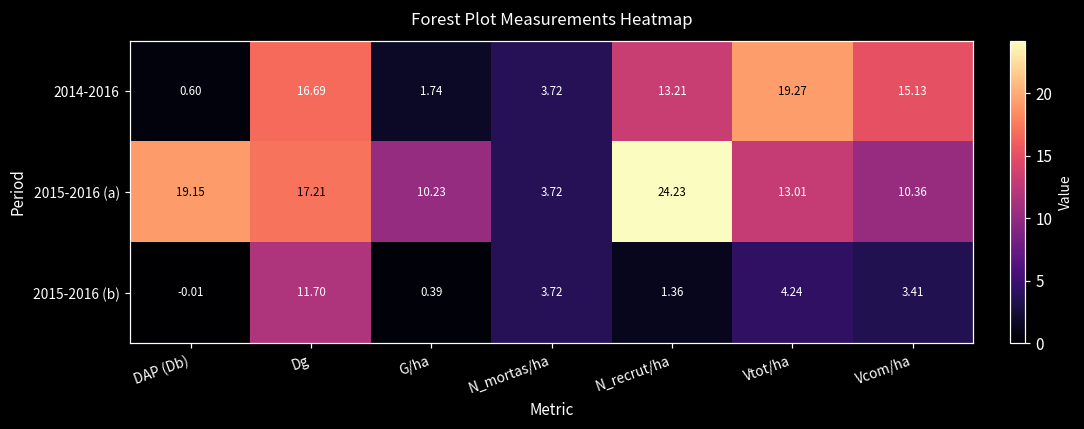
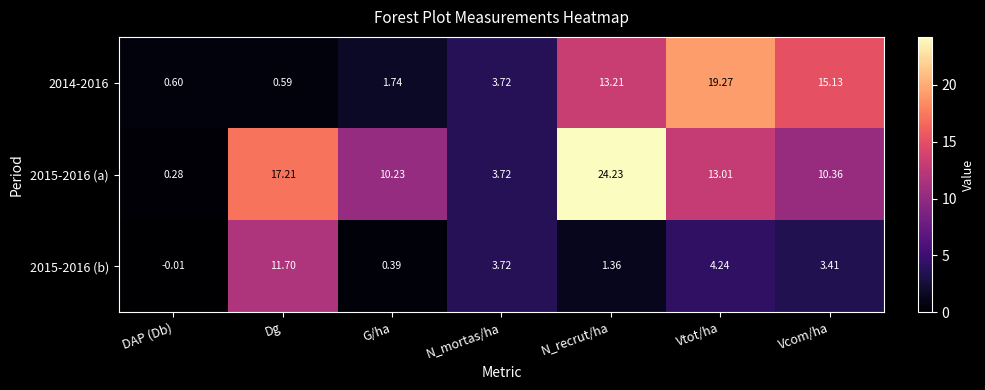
  {
    "2014-2016": {
      "DAP (Db)": 0.60,
-     "Dg": 16.69,
+     "Dg": 0.59,
      "G/ha": 1.74,
      "N_mortas/ha": 3.72,
      "N_recrut/ha": 13.21,
      "Vtot/ha": 19.27,
      "Vcom/ha": 15.13
    },
    "2015-2016 (a)": {
-     "DAP (Db)": 19.15,
+     "DAP (Db)": 0.28,
      "Dg": 17.21,
      "G/ha": 10.23,
      "N_mortas/ha": 3.72,
      "N_recrut/ha": 24.23,
      "Vtot/ha": 13.01,
      "Vcom/ha": 10.36
    },
    "2015-2016 (b)": {
      "DAP (Db)": -0.01,
      "Dg": 11.70,
      "G/ha": 0.39,
      "N_mortas/ha": 3.72,
      "N_recrut/ha": 1.36,
      "Vtot/ha": 4.24,
      "Vcom/ha": 3.41
    }
  }
